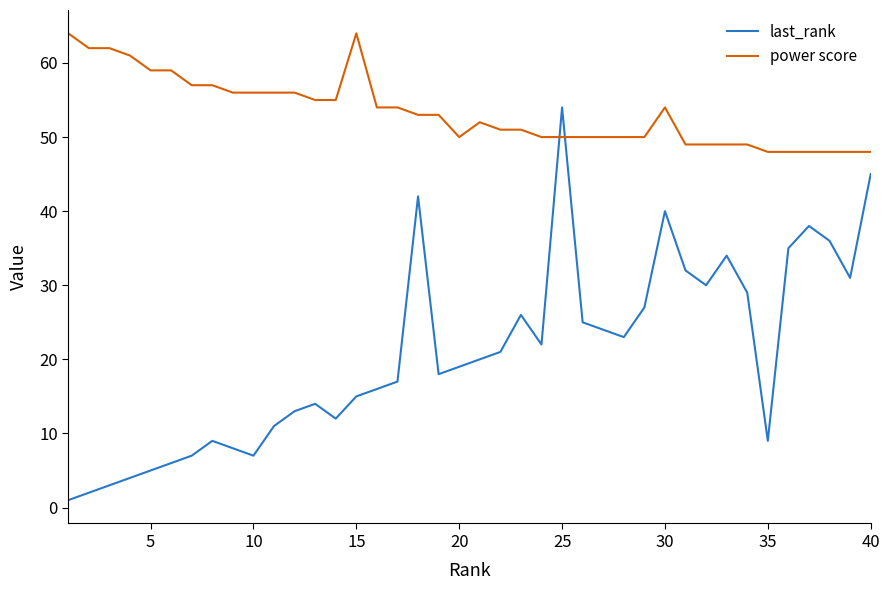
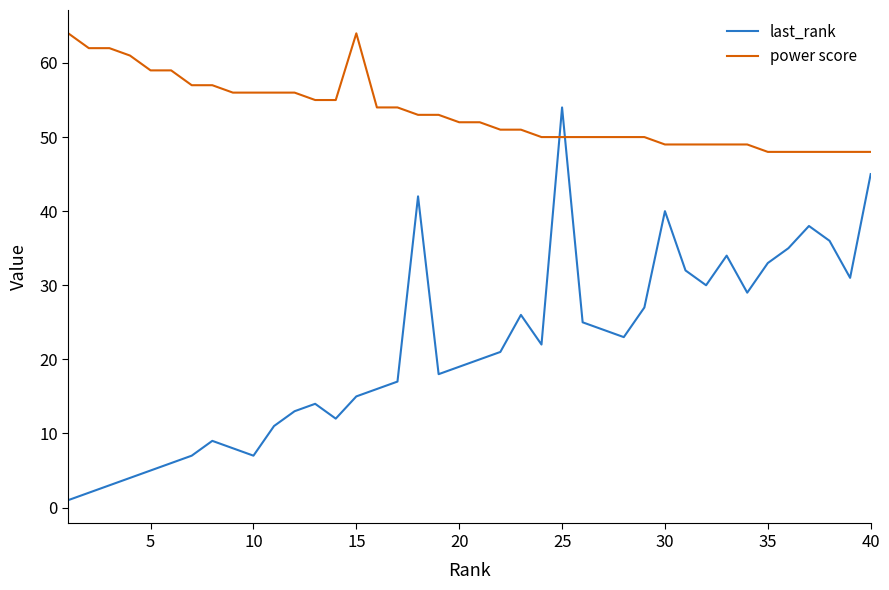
  {
    "last_rank": {
      "5": 5,
      "10": 7,
      "15": 15,
      "20": 19,
      "25": 54,
      "30": 40,
-     "35": 9,
+     "35": 33,
      "40": 45
    },
    "power score": {
      "5": 59,
      "10": 56,
      "15": 64,
-     "20": 50,
+     "20": 52,
      "25": 50,
-     "30": 54,
+     "30": 49,
      "35": 48,
      "40": 48
    }
  }
